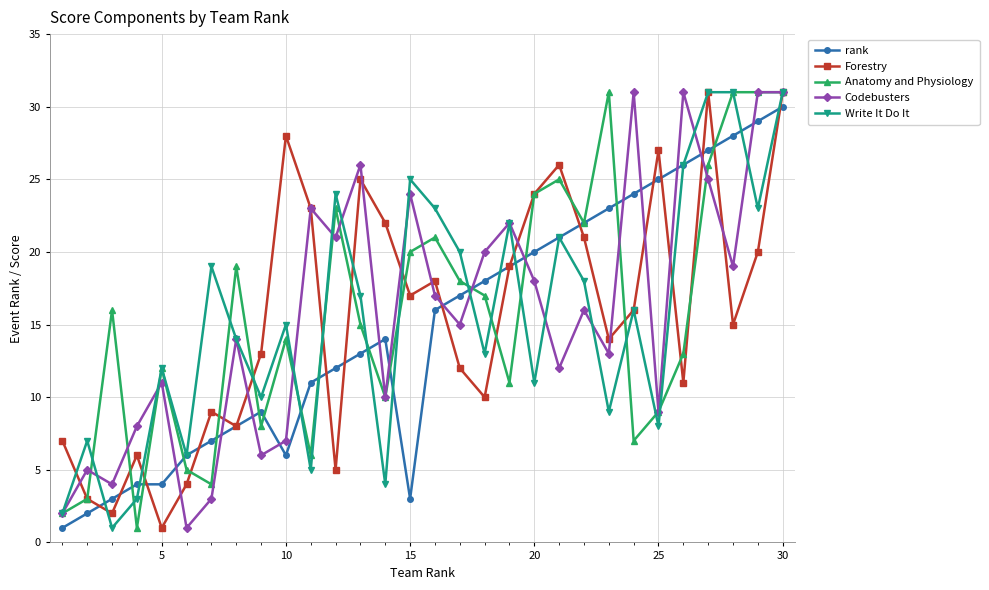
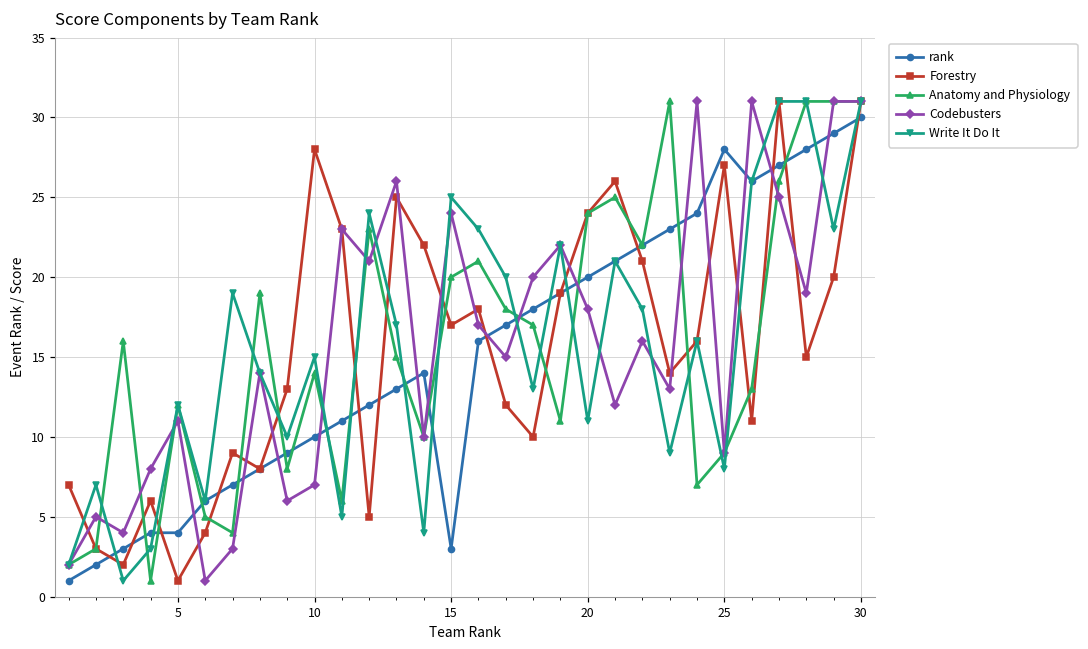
  {
    "rank": {
      "5": 4,
-     "10": 6,
+     "10": 10,
      "15": 3,
      "20": 20,
-     "25": 25,
+     "25": 28,
      "30": 30
    },
    "Forestry": {
      "5": 1,
      "10": 28,
      "15": 17,
      "25": 27
    },
    "Codebusters": {
      "5": 11,
      "10": 7,
      "15": 24,
      "20": 18
    }
  }
